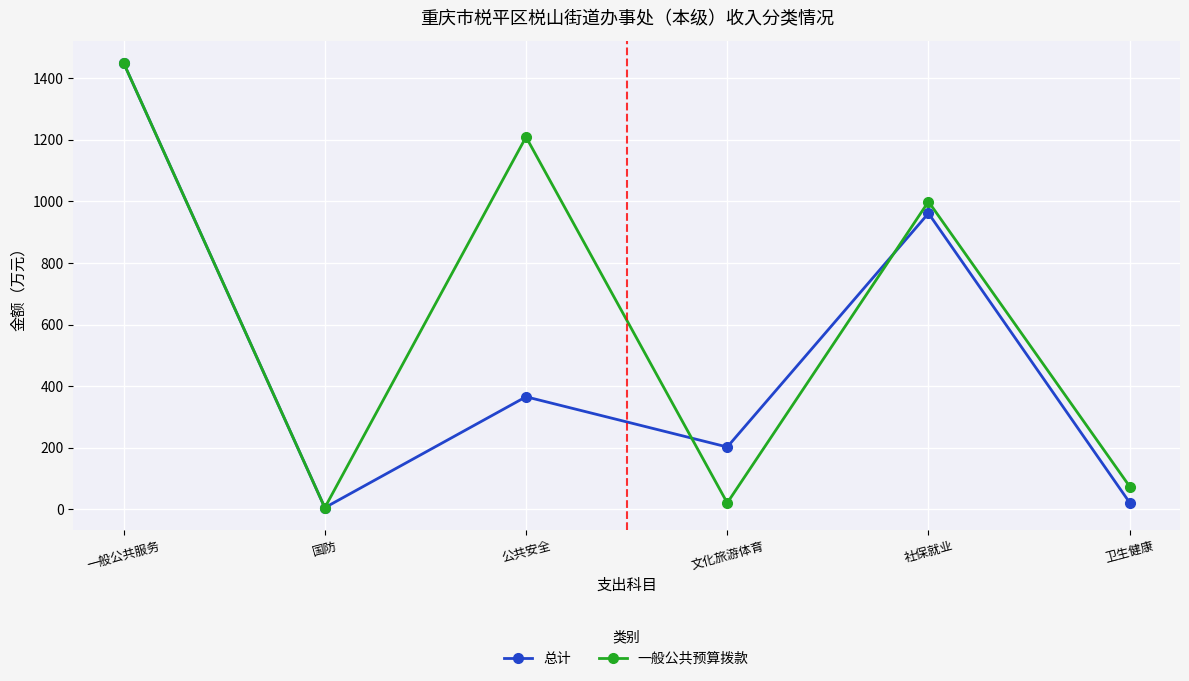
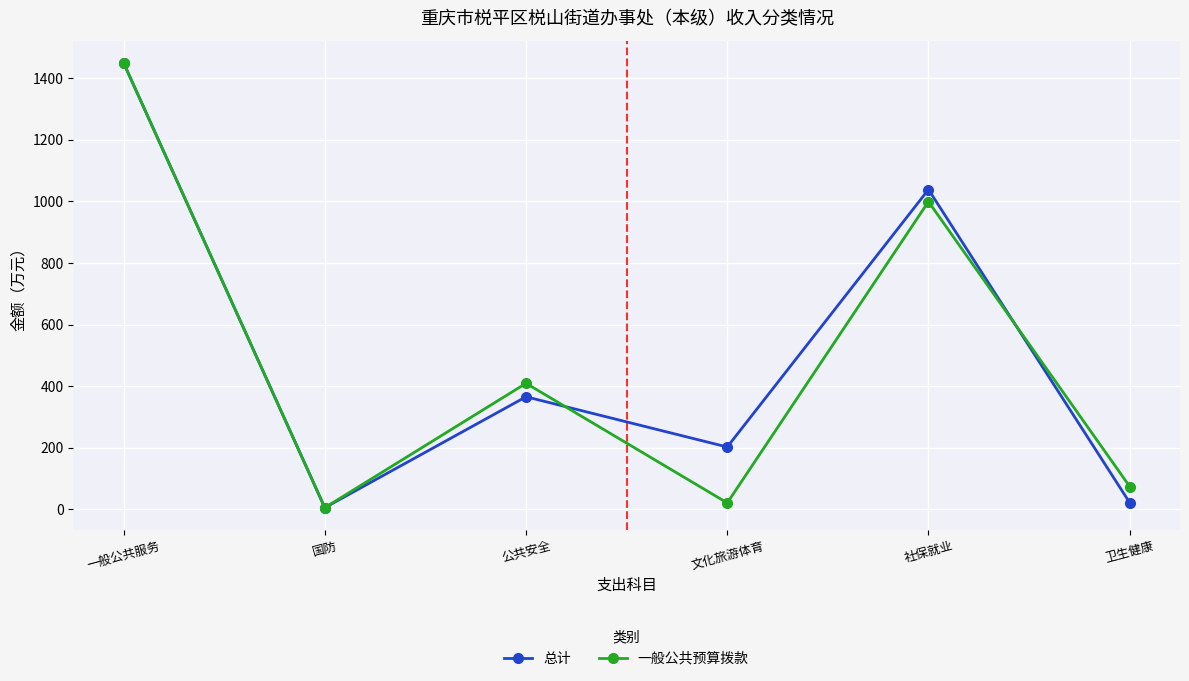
  {
    "总计": {
      "公共安全": 370,
      "文化旅游体育": 200,
-     "社保就业": 960,
+     "社保就业": 1040,
      "卫生健康": 20
    },
    "一般公共预算拨款": {
-     "公共安全": 1210,
+     "公共安全": 410,
      "文化旅游体育": 20,
      "社保就业": 1000,
      "卫生健康": 70
    }
  }
